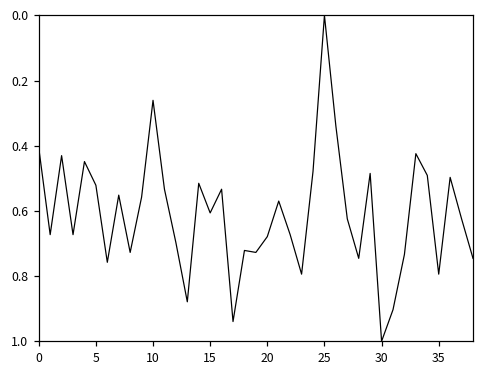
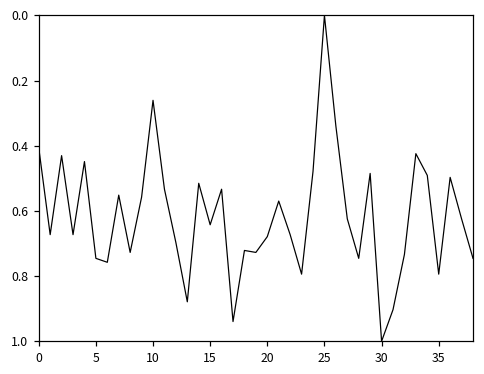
  {
    "0": 0.41,
-   "5": 0.52,
+   "5": 0.75,
    "10": 0.26,
-   "15": 0.61,
+   "15": 0.64,
    "20": 0.68,
    "25": 0.00,
    "30": 1.00,
    "35": 0.79
  }
